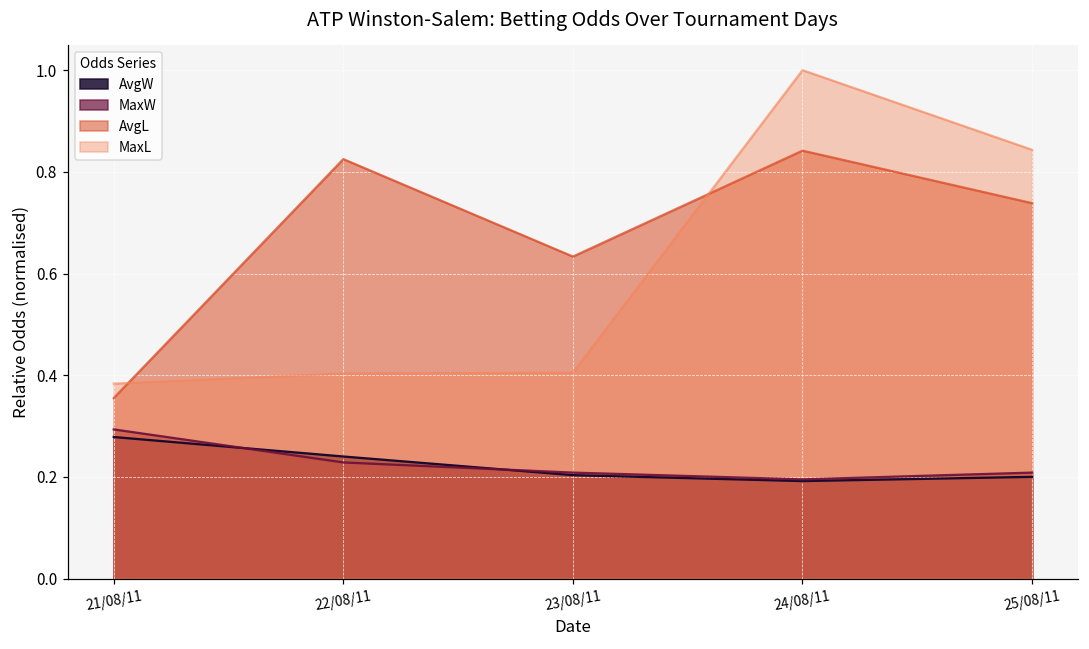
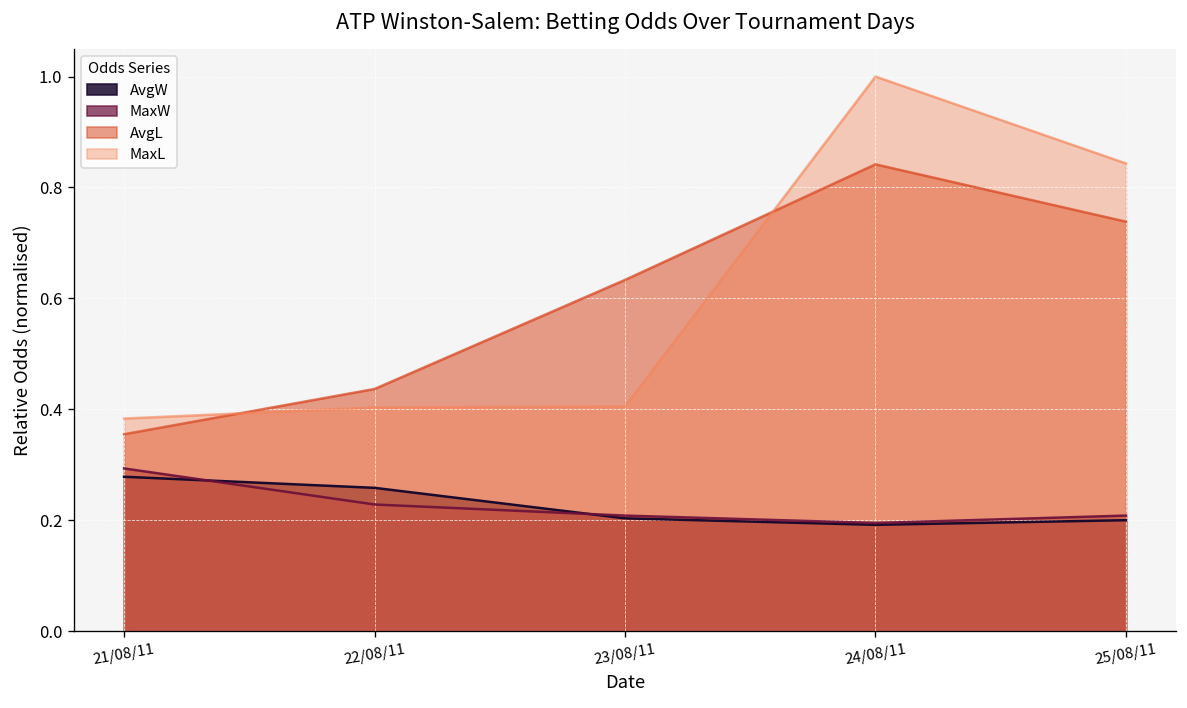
  {
    "AvgW": {
      "21/08/11": 0.28,
-     "22/08/11": 0.24,
+     "22/08/11": 0.26,
      "25/08/11": 0.20
    },
    "MaxW": {
      "21/08/11": 0.29,
      "22/08/11": 0.23,
      "25/08/11": 0.21
    },
    "AvgL": {
      "21/08/11": 0.36,
-     "22/08/11": 0.83,
+     "22/08/11": 0.44,
      "23/08/11": 0.63,
      "24/08/11": 0.84,
      "25/08/11": 0.74
    },
    "MaxL": {
      "21/08/11": 0.38,
      "22/08/11": 0.40,
      "23/08/11": 0.41,
      "24/08/11": 1.00,
      "25/08/11": 0.84
    }
  }
